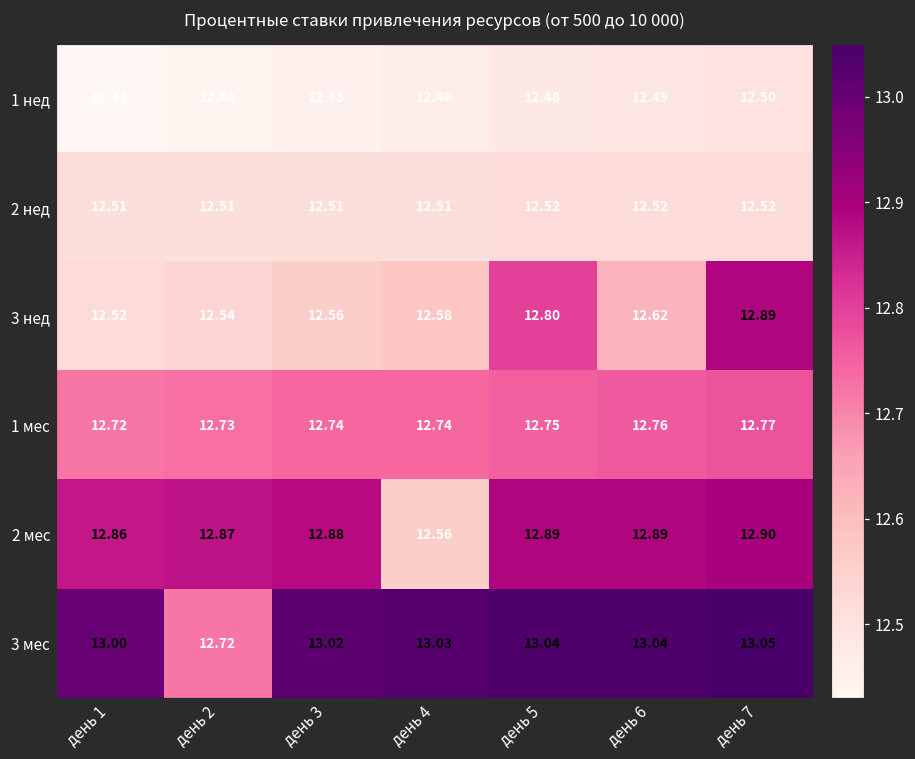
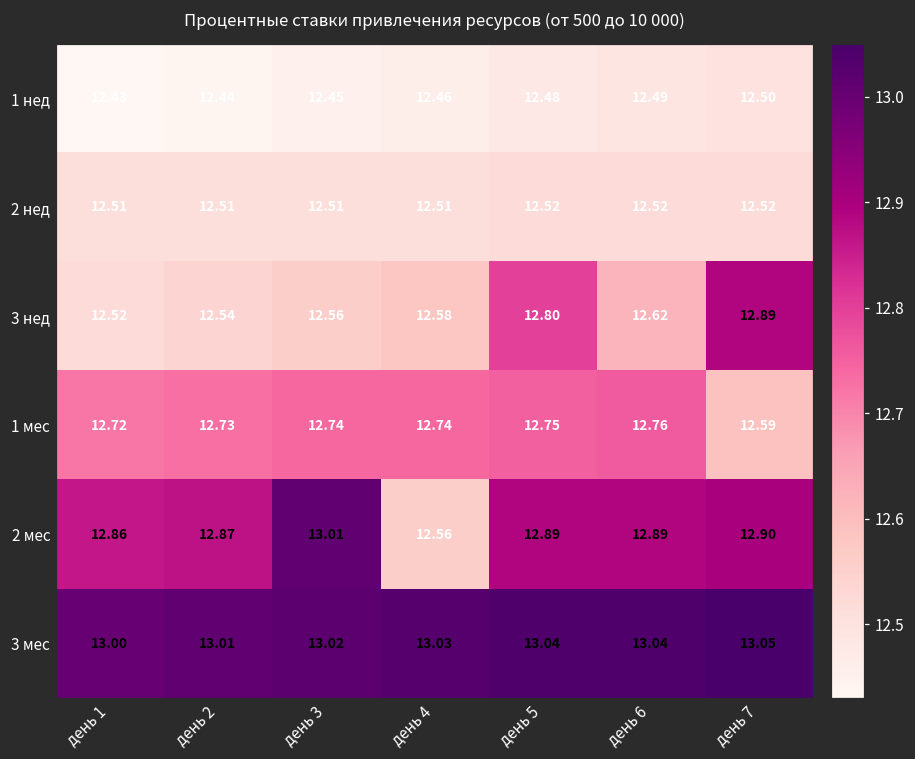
  {
    "3 нед": {
      "день 3": 12.56,
      "день 4": 12.58,
      "день 5": 12.80,
      "день 6": 12.62,
      "день 7": 12.89
    },
    "1 мес": {
      "день 1": 12.72,
      "день 2": 12.73,
      "день 3": 12.74,
      "день 4": 12.74,
      "день 5": 12.75,
      "день 6": 12.76,
-     "день 7": 12.77
+     "день 7": 12.59
    },
    "2 мес": {
      "день 1": 12.86,
      "день 2": 12.87,
-     "день 3": 12.88,
+     "день 3": 13.01,
      "день 4": 12.56,
      "день 5": 12.89,
      "день 6": 12.89,
      "день 7": 12.90
    },
    "3 мес": {
      "день 1": 13.00,
-     "день 2": 12.72,
+     "день 2": 13.01,
      "день 3": 13.02,
      "день 4": 13.03,
      "день 5": 13.04,
      "день 6": 13.04,
      "день 7": 13.05
    }
  }
